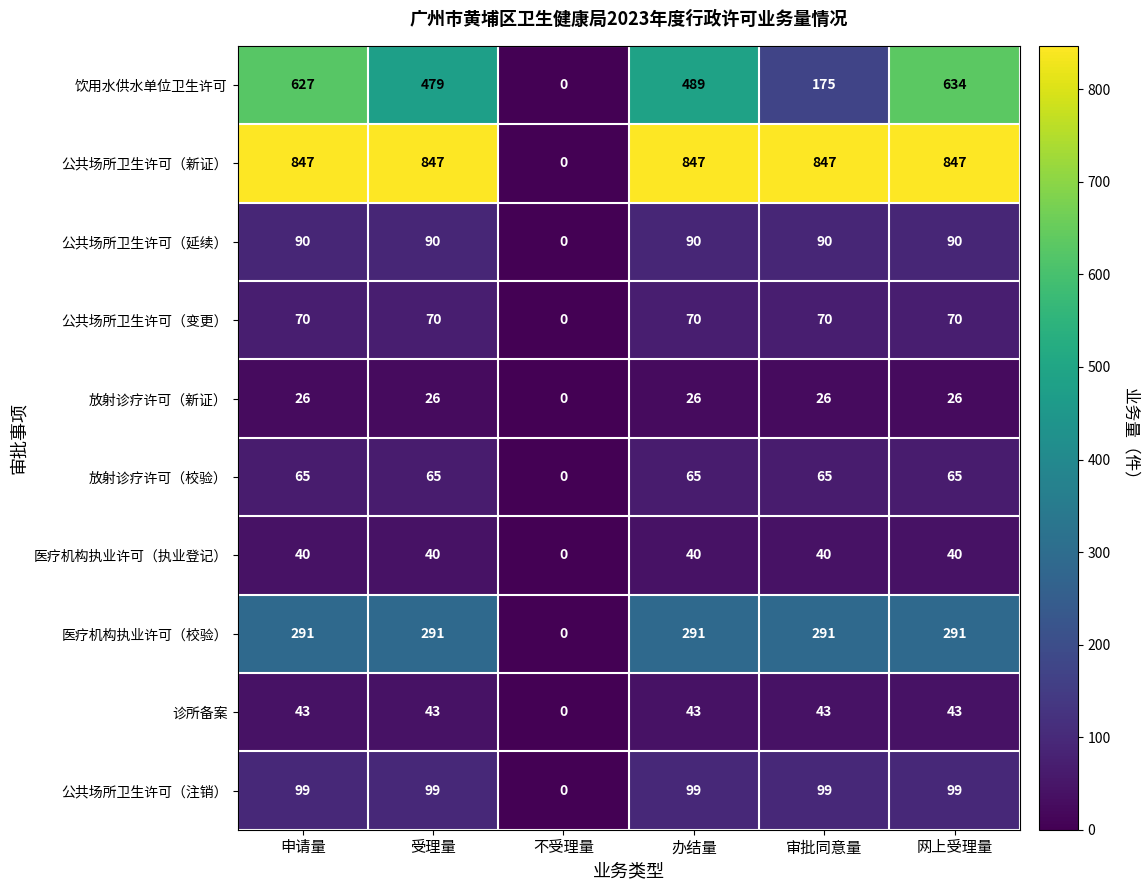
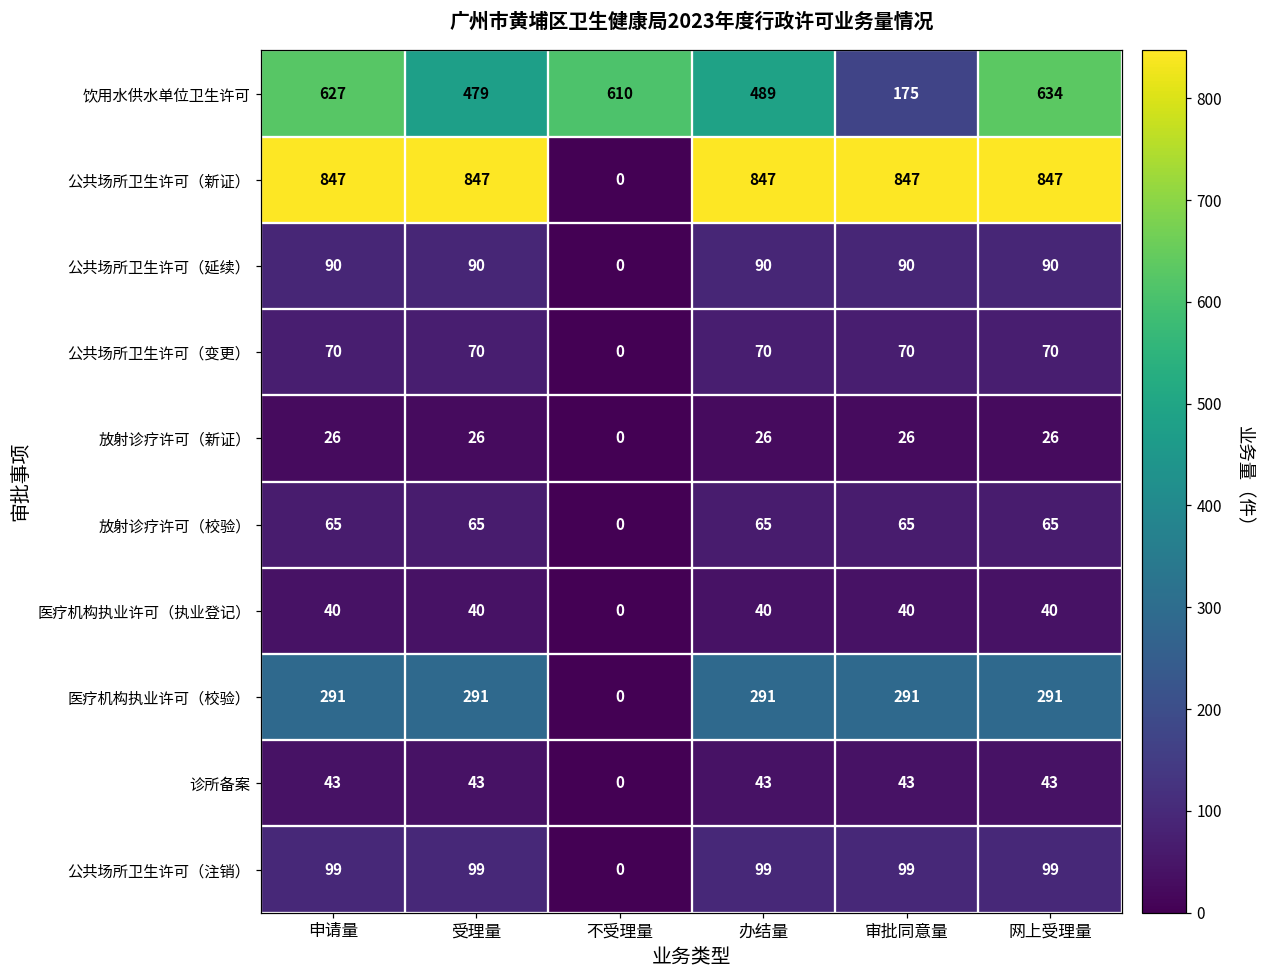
  {
    "饮用水供水单位卫生许可": {
      "申请量": 627,
      "受理量": 479,
-     "不受理量": 0,
+     "不受理量": 610,
      "办结量": 489,
      "审批同意量": 175,
      "网上受理量": 634
    },
    "公共场所卫生许可（新证）": {
      "申请量": 847,
      "受理量": 847,
      "不受理量": 0,
      "办结量": 847,
      "审批同意量": 847,
      "网上受理量": 847
    },
    "公共场所卫生许可（延续）": {
      "申请量": 90,
      "受理量": 90,
      "不受理量": 0,
      "办结量": 90,
      "审批同意量": 90,
      "网上受理量": 90
    },
    "公共场所卫生许可（变更）": {
      "申请量": 70,
      "受理量": 70,
      "不受理量": 0,
      "办结量": 70,
      "审批同意量": 70,
      "网上受理量": 70
    },
    "放射诊疗许可（新证）": {
      "申请量": 26,
      "受理量": 26,
      "不受理量": 0,
      "办结量": 26,
      "审批同意量": 26,
      "网上受理量": 26
    },
    "放射诊疗许可（校验）": {
      "申请量": 65,
      "受理量": 65,
      "不受理量": 0,
      "办结量": 65,
      "审批同意量": 65,
      "网上受理量": 65
    },
    "医疗机构执业许可（执业登记）": {
      "申请量": 40,
      "受理量": 40,
      "不受理量": 0,
      "办结量": 40,
      "审批同意量": 40,
      "网上受理量": 40
    },
    "医疗机构执业许可（校验）": {
      "申请量": 291,
      "受理量": 291,
      "不受理量": 0,
      "办结量": 291,
      "审批同意量": 291,
      "网上受理量": 291
    },
    "诊所备案": {
      "申请量": 43,
      "受理量": 43,
      "不受理量": 0,
      "办结量": 43,
      "审批同意量": 43,
      "网上受理量": 43
    },
    "公共场所卫生许可（注销）": {
      "申请量": 99,
      "受理量": 99,
      "不受理量": 0,
      "办结量": 99,
      "审批同意量": 99,
      "网上受理量": 99
    }
  }
